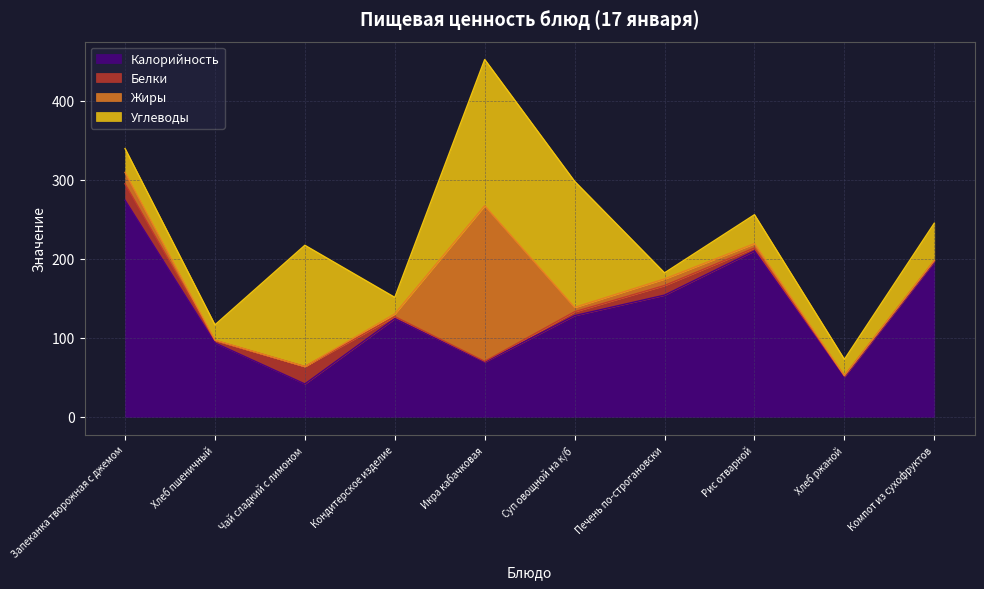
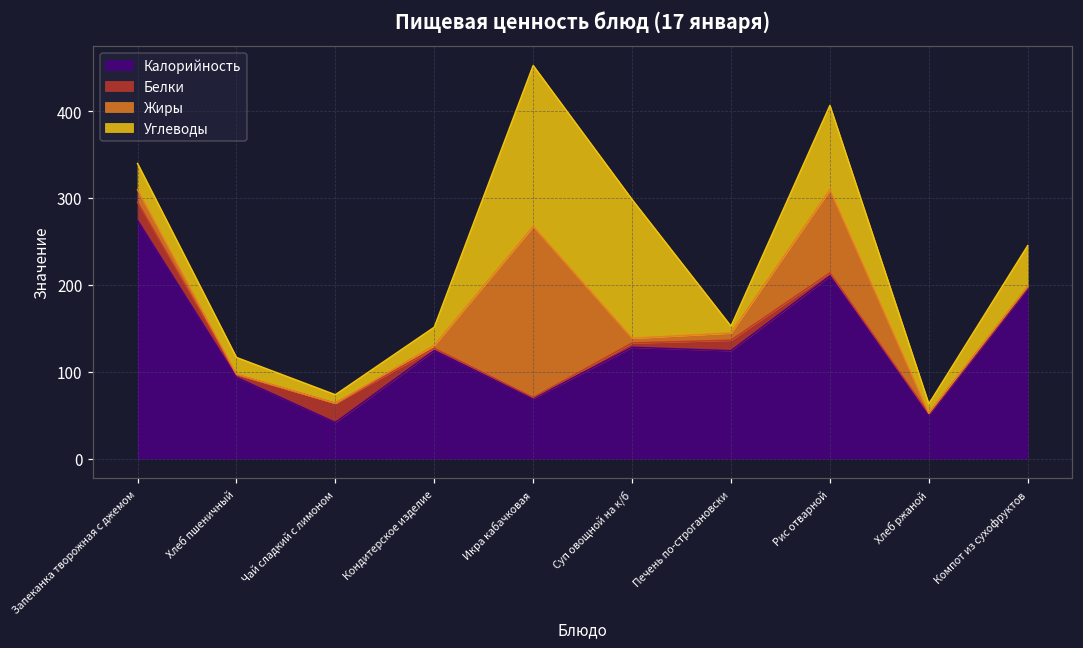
  {
    "Калорийность": {
      "Запеканка творожная с джемом": 270,
      "Чай сладкий с лимоном": 40,
      "Суп овощной на к/б": 130,
-     "Печень по-строгановски": 150,
+     "Печень по-строгановски": 120,
      "Рис отварной": 210
    },
    "Белки": {
      "Запеканка творожная с джемом": 20,
      "Суп овощной на к/б": 0,
      "Печень по-строгановски": 10,
      "Рис отварной": 0
    },
    "Жиры": {
      "Запеканка творожная с джемом": 10,
      "Кондитерское изделие": 0,
      "Икра кабачковая": 200,
      "Суп овощной на к/б": 10,
      "Печень по-строгановски": 10,
-     "Рис отварной": 10
+     "Рис отварной": 100
    },
    "Углеводы": {
      "Запеканка творожная с джемом": 30,
      "Хлеб пшеничный": 20,
-     "Чай сладкий с лимоном": 150,
+     "Чай сладкий с лимоном": 10,
      "Кондитерское изделие": 20,
      "Икра кабачковая": 190,
      "Суп овощной на к/б": 160,
      "Печень по-строгановски": 10,
-     "Рис отварной": 40,
-     "Хлеб ржаной": 20,
+     "Рис отварной": 100,
+     "Хлеб ржаной": 10,
      "Компот из сухофруктов": 50
    }
  }
